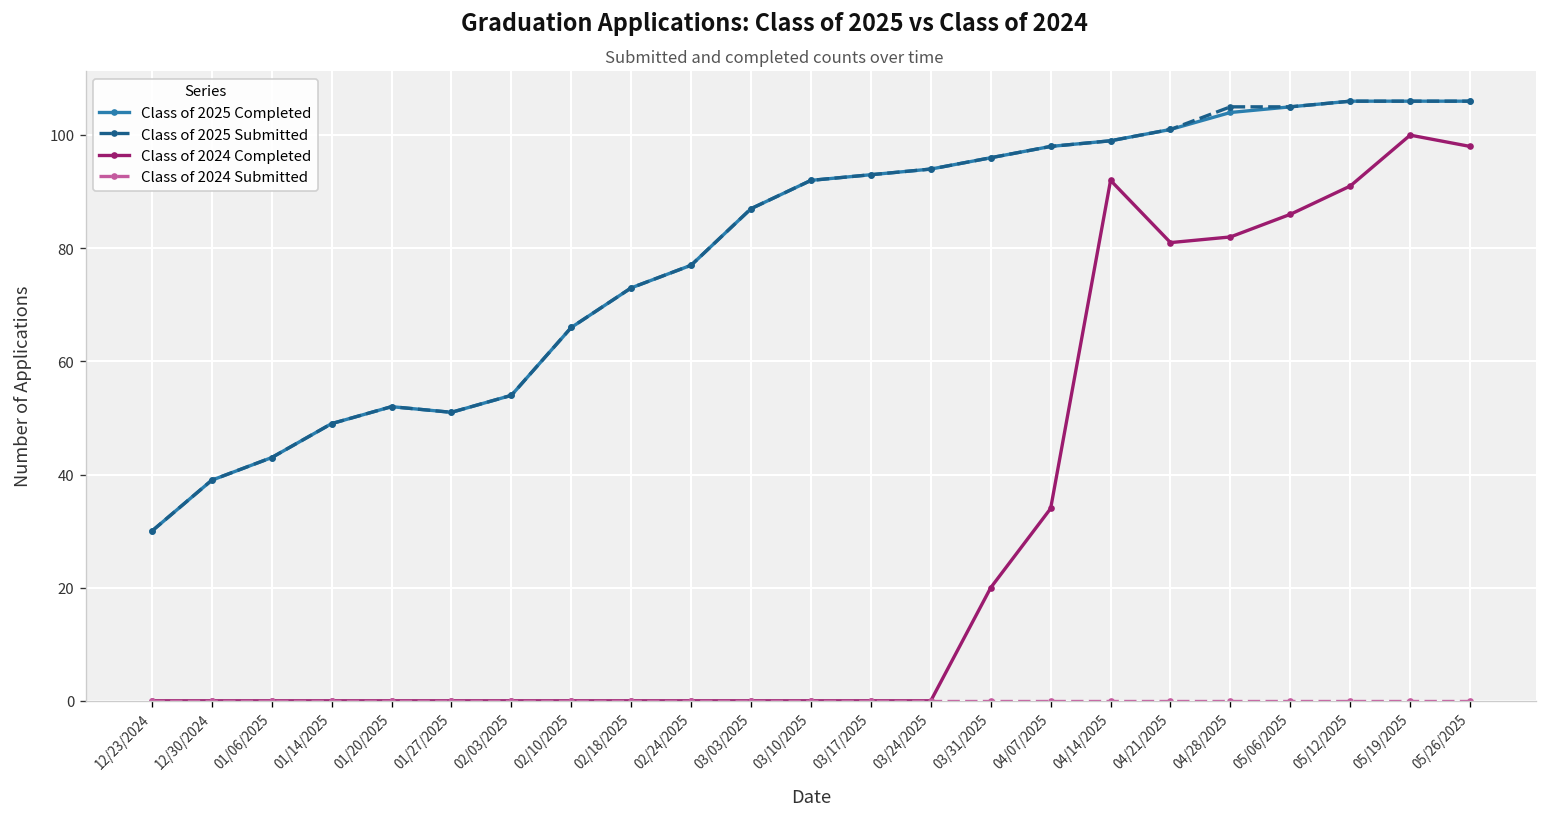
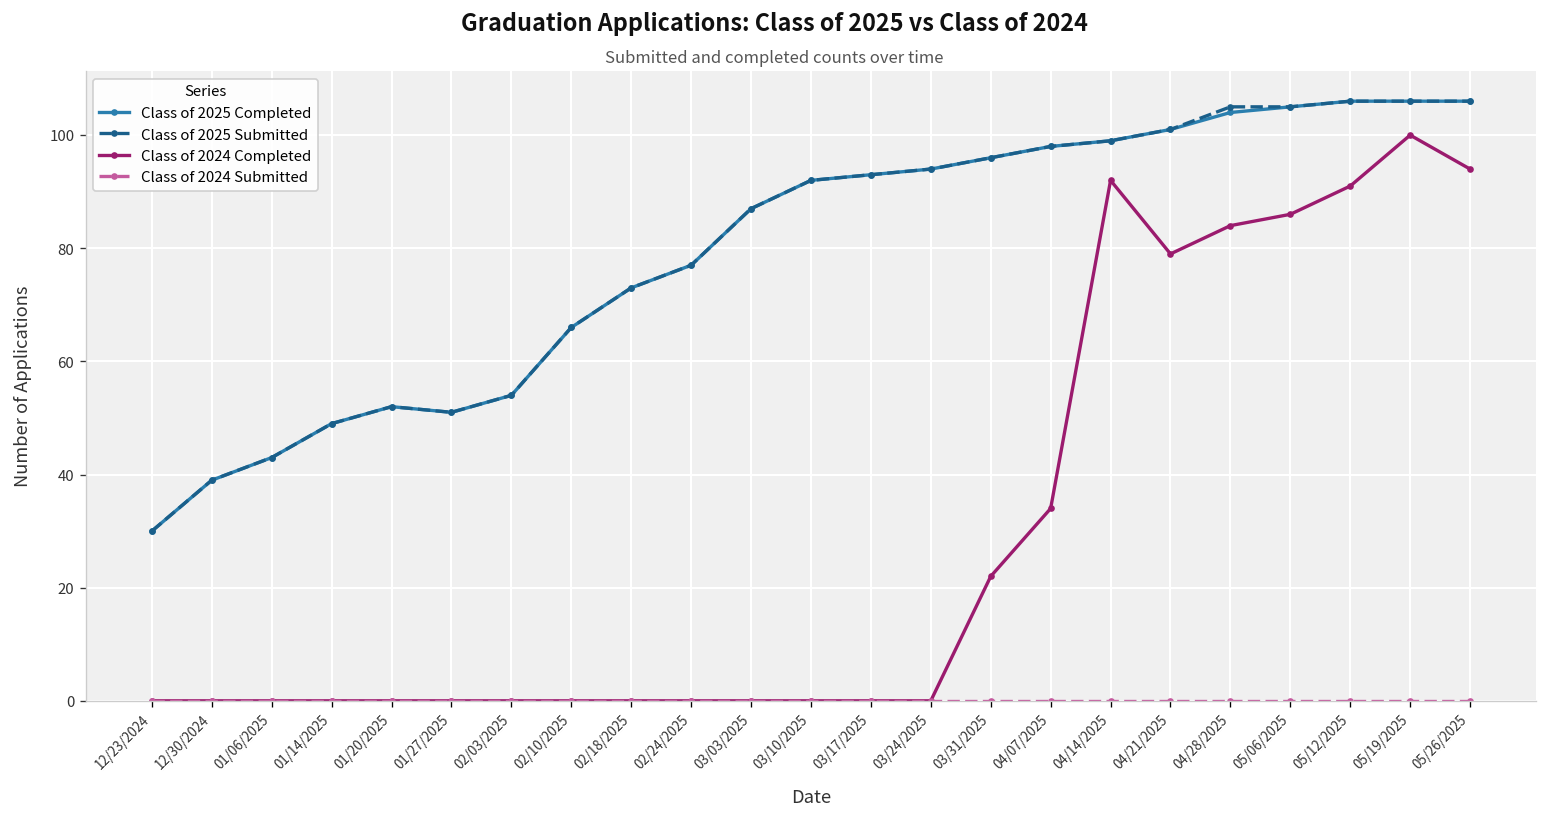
  {
    "Class of 2024 Completed": {
-     "03/31/2025": 20,
+     "03/31/2025": 22,
      "04/07/2025": 34,
      "04/14/2025": 92,
-     "04/21/2025": 81,
-     "04/28/2025": 82,
+     "04/21/2025": 79,
+     "04/28/2025": 84,
      "05/06/2025": 86,
      "05/12/2025": 91,
      "05/19/2025": 100,
-     "05/26/2025": 98
+     "05/26/2025": 94
    },
    "Class of 2024 Submitted": {
      "03/31/2025": 0,
      "04/07/2025": 0,
      "04/14/2025": 0,
      "04/21/2025": 0,
      "04/28/2025": 0,
      "05/06/2025": 0,
      "05/12/2025": 0,
      "05/19/2025": 0,
      "05/26/2025": 0
    }
  }
